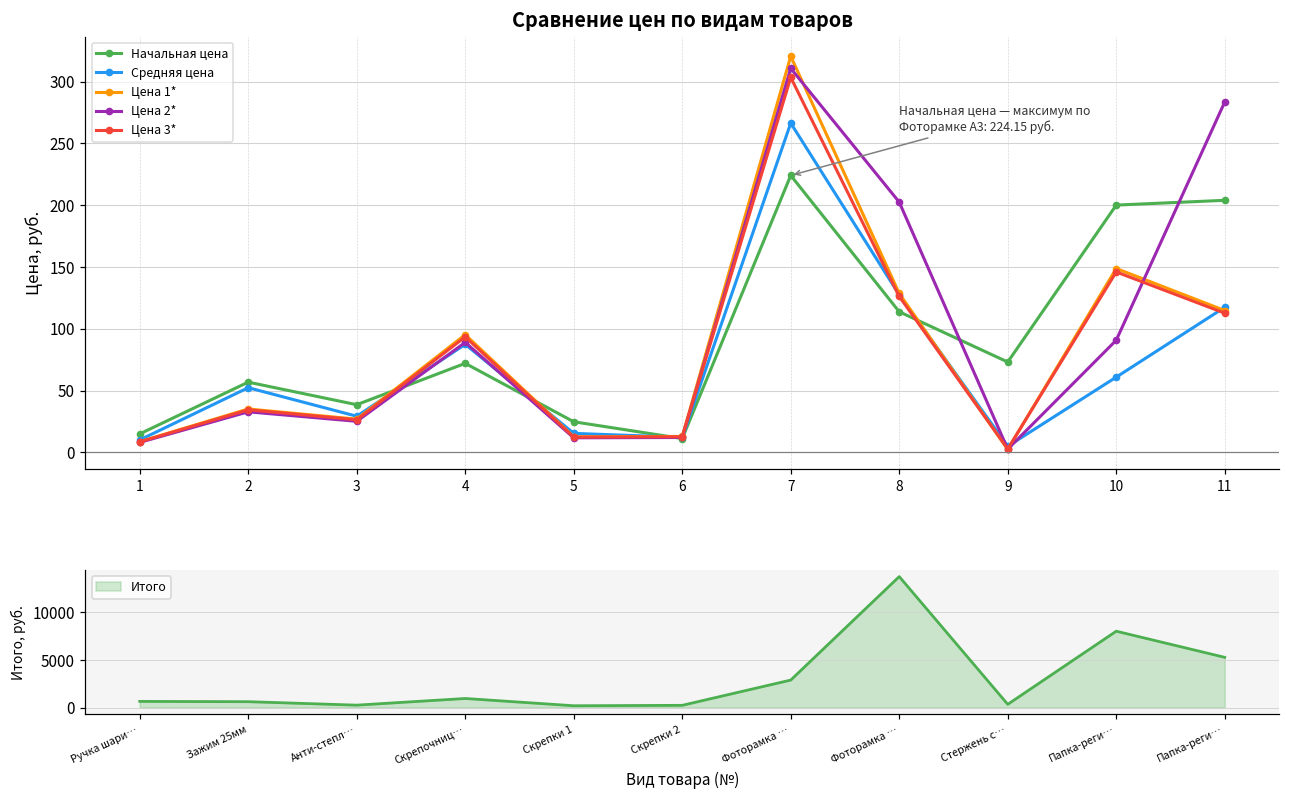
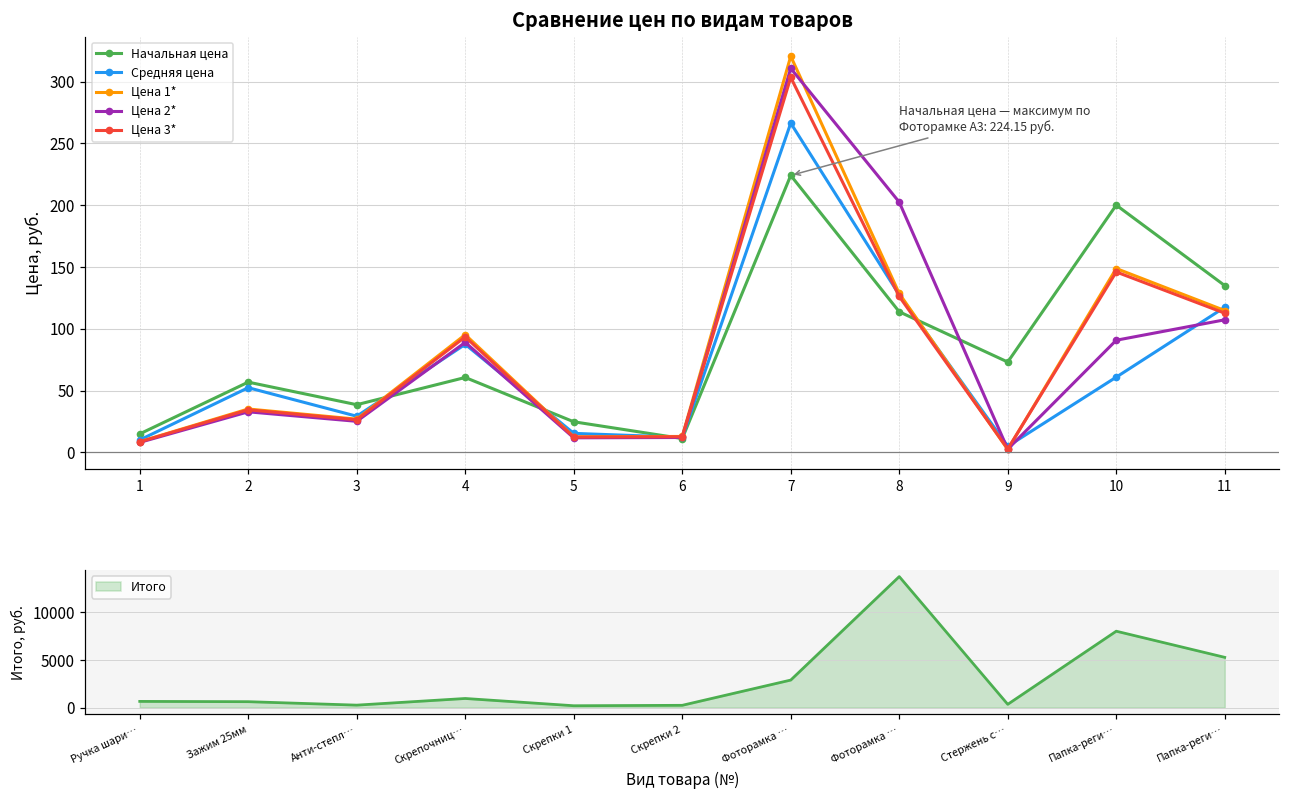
  {
    "Сравнение цен по видам товаров": {
      "Начальная цена": {
        "1": 15,
        "2": 57,
        "3": 39,
-       "4": 72,
+       "4": 61,
        "5": 25,
        "8": 114,
        "9": 73,
        "10": 200,
-       "11": 204
+       "11": 135
      },
      "Средняя цена": {
        "2": 52,
        "3": 29,
        "5": 15,
        "10": 61,
        "11": 117
      },
      "Цена 1*": {
        "7": 321,
        "10": 149
      },
      "Цена 2*": {
        "7": 311,
        "8": 203,
        "10": 91,
-       "11": 284
+       "11": 107
      },
      "Цена 3*": {
        "7": 303,
        "10": 146
      }
    }
  }
